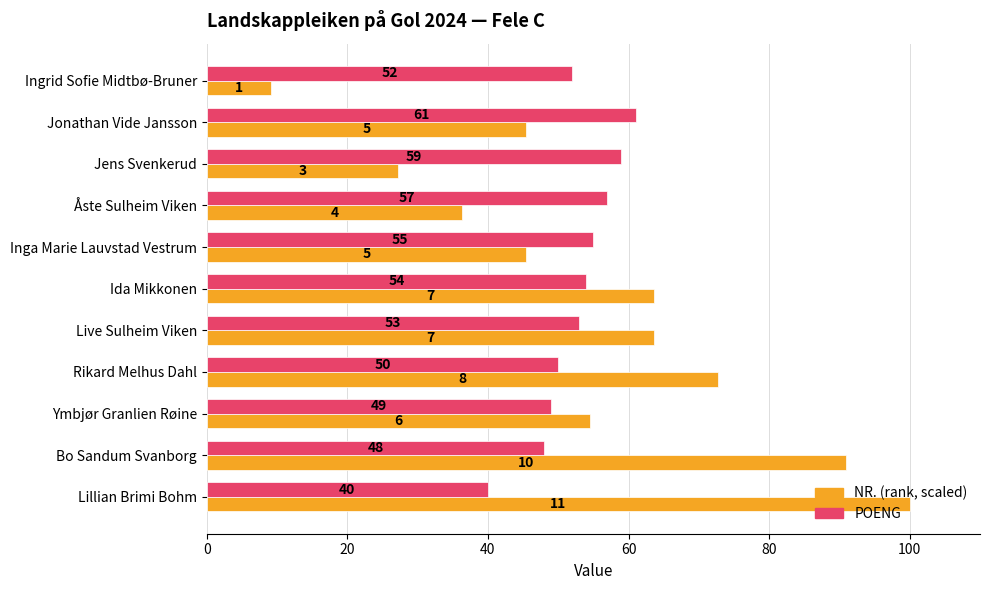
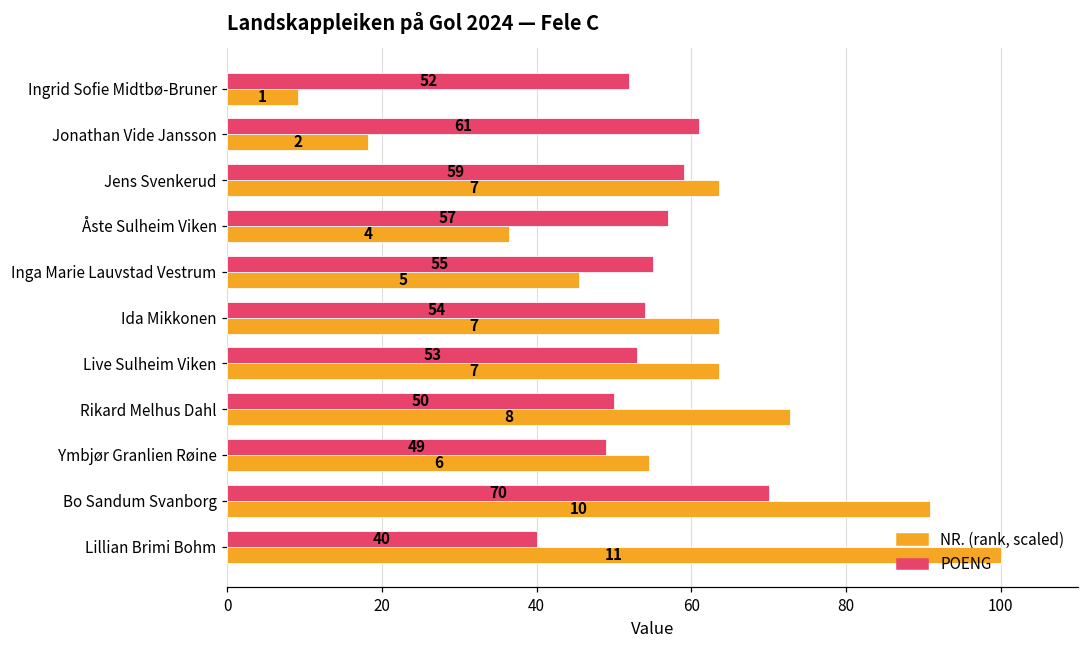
  {
    "NR. (rank, scaled)": {
-     "Jonathan Vide Jansson": 5,
-     "Jens Svenkerud": 3
+     "Jonathan Vide Jansson": 2,
+     "Jens Svenkerud": 7
    },
    "POENG": {
      "Ingrid Sofie Midtbø-Bruner": 52,
      "Jonathan Vide Jansson": 61,
      "Jens Svenkerud": 59,
      "Åste Sulheim Viken": 57,
      "Inga Marie Lauvstad Vestrum": 55,
      "Ida Mikkonen": 54,
      "Live Sulheim Viken": 53,
      "Rikard Melhus Dahl": 50,
      "Ymbjør Granlien Røine": 49,
-     "Bo Sandum Svanborg": 48,
+     "Bo Sandum Svanborg": 70,
      "Lillian Brimi Bohm": 40
    }
  }
